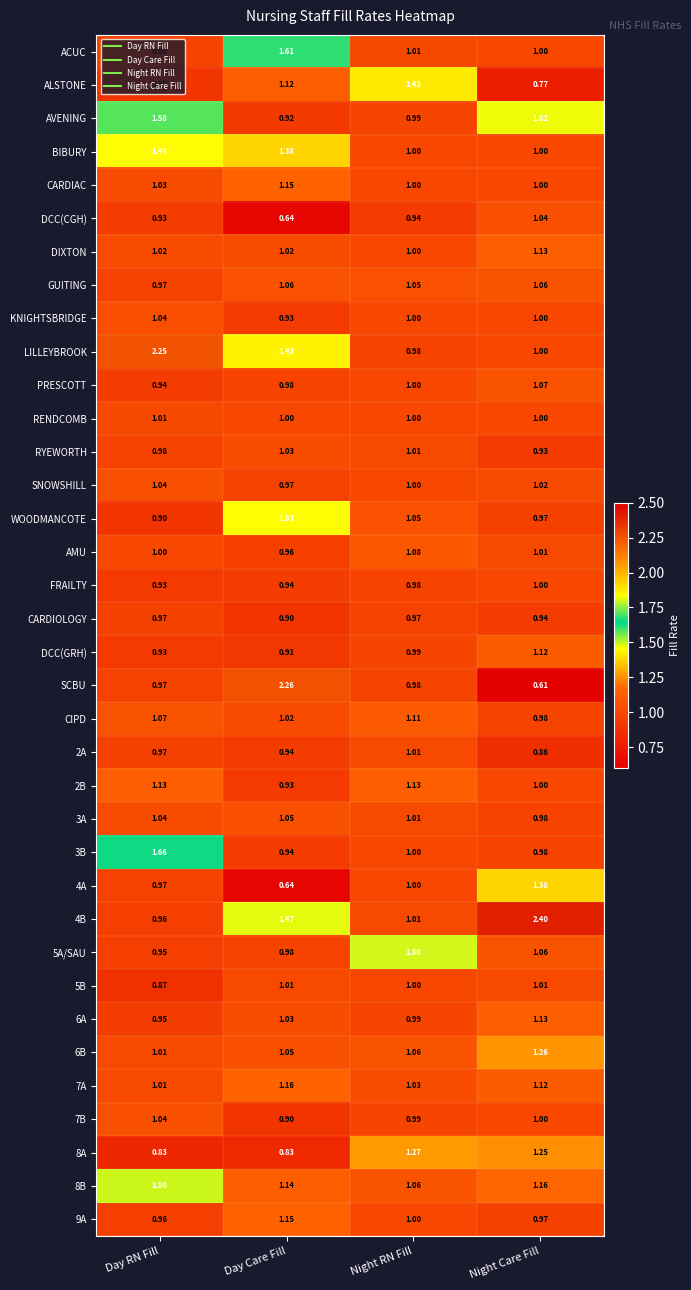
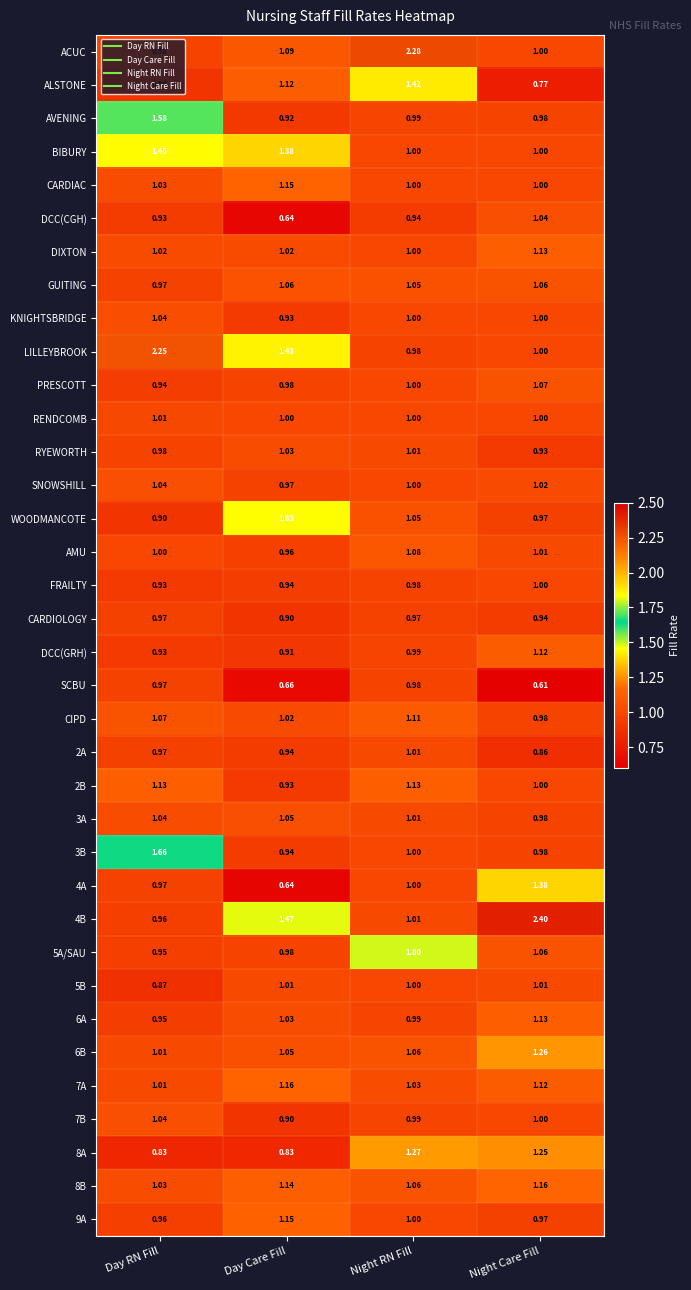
  {
    "ACUC": {
-     "Day Care Fill": 1.61,
-     "Night RN Fill": 1.01,
+     "Day Care Fill": 1.09,
+     "Night RN Fill": 2.28,
      "Night Care Fill": 1.00
    },
    "ALSTONE": {
      "Day Care Fill": 1.12,
      "Night RN Fill": 1.42,
      "Night Care Fill": 0.77
    },
    "AVENING": {
      "Day RN Fill": 1.58,
      "Day Care Fill": 0.92,
      "Night RN Fill": 0.99,
-     "Night Care Fill": 1.82
+     "Night Care Fill": 0.98
    },
    "BIBURY": {
      "Day RN Fill": 1.45,
      "Day Care Fill": 1.38,
      "Night RN Fill": 1.00,
      "Night Care Fill": 1.00
    },
    "CARDIAC": {
      "Day RN Fill": 1.03,
      "Day Care Fill": 1.15,
      "Night RN Fill": 1.00,
      "Night Care Fill": 1.00
    },
    "DCC(CGH)": {
      "Day RN Fill": 0.93,
      "Day Care Fill": 0.64,
      "Night RN Fill": 0.94,
      "Night Care Fill": 1.04
    },
    "DIXTON": {
      "Day RN Fill": 1.02,
      "Day Care Fill": 1.02,
      "Night RN Fill": 1.00,
      "Night Care Fill": 1.13
    },
    "GUITING": {
      "Day RN Fill": 0.97,
      "Day Care Fill": 1.06,
      "Night RN Fill": 1.05,
      "Night Care Fill": 1.06
    },
    "KNIGHTSBRIDGE": {
      "Day RN Fill": 1.04,
      "Day Care Fill": 0.93,
      "Night RN Fill": 1.00,
      "Night Care Fill": 1.00
    },
    "LILLEYBROOK": {
      "Day RN Fill": 2.25,
      "Day Care Fill": 1.43,
      "Night RN Fill": 0.98,
      "Night Care Fill": 1.00
    },
    "PRESCOTT": {
      "Day RN Fill": 0.94,
      "Day Care Fill": 0.98,
      "Night RN Fill": 1.00,
      "Night Care Fill": 1.07
    },
    "RENDCOMB": {
      "Day RN Fill": 1.01,
      "Day Care Fill": 1.00,
      "Night RN Fill": 1.00,
      "Night Care Fill": 1.00
    },
    "RYEWORTH": {
      "Day RN Fill": 0.98,
      "Day Care Fill": 1.03,
      "Night RN Fill": 1.01,
      "Night Care Fill": 0.93
    },
    "SNOWSHILL": {
      "Day RN Fill": 1.04,
      "Day Care Fill": 0.97,
      "Night RN Fill": 1.00,
      "Night Care Fill": 1.02
    },
    "WOODMANCOTE": {
      "Day RN Fill": 0.90,
      "Day Care Fill": 1.83,
      "Night RN Fill": 1.05,
      "Night Care Fill": 0.97
    },
    "AMU": {
      "Day RN Fill": 1.00,
      "Day Care Fill": 0.96,
      "Night RN Fill": 1.08,
      "Night Care Fill": 1.01
    },
    "FRAILTY": {
      "Day RN Fill": 0.93,
      "Day Care Fill": 0.94,
      "Night RN Fill": 0.98,
      "Night Care Fill": 1.00
    },
    "CARDIOLOGY": {
      "Day RN Fill": 0.97,
      "Day Care Fill": 0.90,
      "Night RN Fill": 0.97,
      "Night Care Fill": 0.94
    },
    "DCC(GRH)": {
      "Day RN Fill": 0.93,
      "Day Care Fill": 0.91,
      "Night RN Fill": 0.99,
      "Night Care Fill": 1.12
    },
    "SCBU": {
      "Day RN Fill": 0.97,
-     "Day Care Fill": 2.26,
+     "Day Care Fill": 0.66,
      "Night RN Fill": 0.98,
      "Night Care Fill": 0.61
    },
    "CIPD": {
      "Day RN Fill": 1.07,
      "Day Care Fill": 1.02,
      "Night RN Fill": 1.11,
      "Night Care Fill": 0.98
    },
    "2A": {
      "Day RN Fill": 0.97,
      "Day Care Fill": 0.94,
      "Night RN Fill": 1.01,
      "Night Care Fill": 0.86
    },
    "2B": {
      "Day RN Fill": 1.13,
      "Day Care Fill": 0.93,
      "Night RN Fill": 1.13,
      "Night Care Fill": 1.00
    },
    "3A": {
      "Day RN Fill": 1.04,
      "Day Care Fill": 1.05,
      "Night RN Fill": 1.01,
      "Night Care Fill": 0.98
    },
    "3B": {
      "Day RN Fill": 1.66,
      "Day Care Fill": 0.94,
      "Night RN Fill": 1.00,
      "Night Care Fill": 0.98
    },
    "4A": {
      "Day RN Fill": 0.97,
      "Day Care Fill": 0.64,
      "Night RN Fill": 1.00,
      "Night Care Fill": 1.38
    },
    "4B": {
      "Day RN Fill": 0.96,
      "Day Care Fill": 1.47,
      "Night RN Fill": 1.01,
      "Night Care Fill": 2.40
    },
    "5A/SAU": {
      "Day RN Fill": 0.95,
      "Day Care Fill": 0.98,
      "Night RN Fill": 1.80,
      "Night Care Fill": 1.06
    },
    "5B": {
      "Day RN Fill": 0.87,
      "Day Care Fill": 1.01,
      "Night RN Fill": 1.00,
      "Night Care Fill": 1.01
    },
    "6A": {
      "Day RN Fill": 0.95,
      "Day Care Fill": 1.03,
      "Night RN Fill": 0.99,
      "Night Care Fill": 1.13
    },
    "6B": {
      "Day RN Fill": 1.01,
      "Day Care Fill": 1.05,
      "Night RN Fill": 1.06,
      "Night Care Fill": 1.26
    },
    "7A": {
      "Day RN Fill": 1.01,
      "Day Care Fill": 1.16,
      "Night RN Fill": 1.03,
      "Night Care Fill": 1.12
    },
    "7B": {
      "Day RN Fill": 1.04,
      "Day Care Fill": 0.90,
      "Night RN Fill": 0.99,
      "Night Care Fill": 1.00
    },
    "8A": {
      "Day RN Fill": 0.83,
      "Day Care Fill": 0.83,
      "Night RN Fill": 1.27,
      "Night Care Fill": 1.25
    },
    "8B": {
-     "Day RN Fill": 1.80,
+     "Day RN Fill": 1.03,
      "Day Care Fill": 1.14,
      "Night RN Fill": 1.06,
      "Night Care Fill": 1.16
    },
    "9A": {
      "Day RN Fill": 0.96,
      "Day Care Fill": 1.15,
      "Night RN Fill": 1.00,
      "Night Care Fill": 0.97
    }
  }
